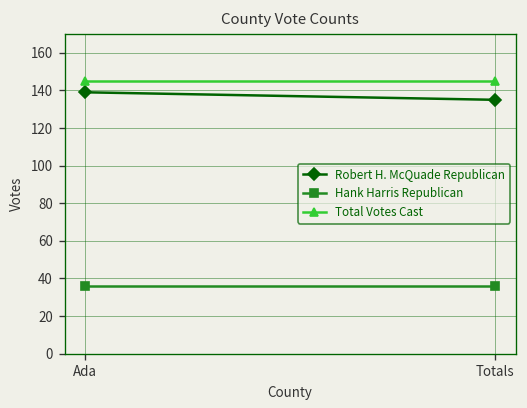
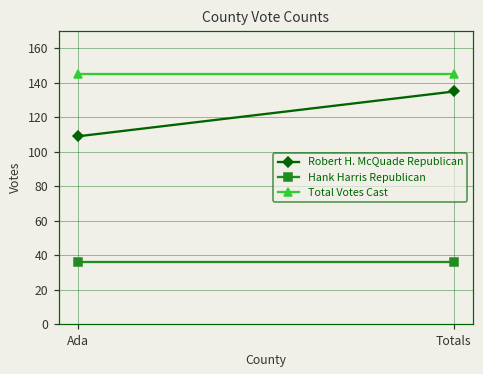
  {
    "Robert H. McQuade Republican": {
-     "Ada": 139,
+     "Ada": 109,
      "Totals": 135
    },
    "Hank Harris Republican": {
      "Ada": 36,
      "Totals": 36
    },
    "Total Votes Cast": {
      "Ada": 145,
      "Totals": 145
    }
  }
